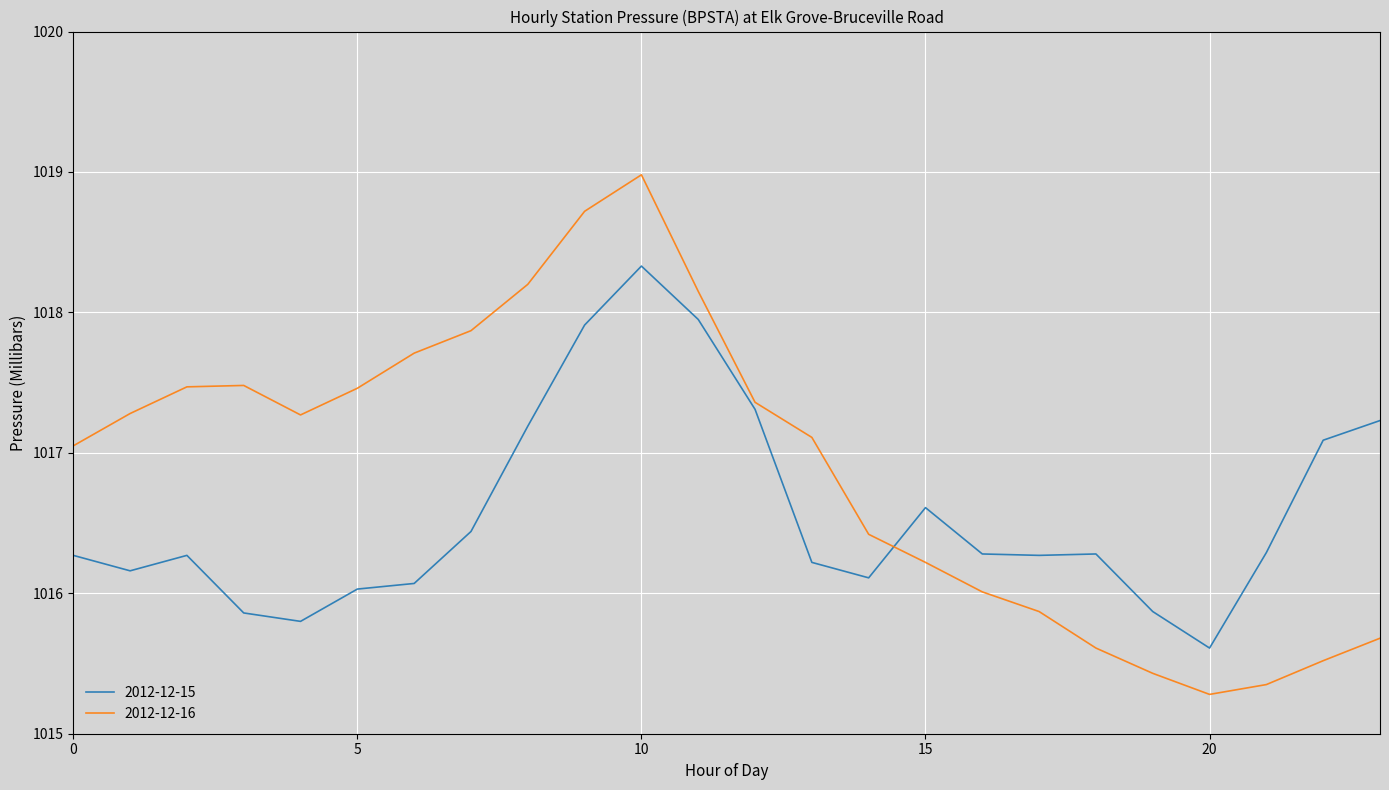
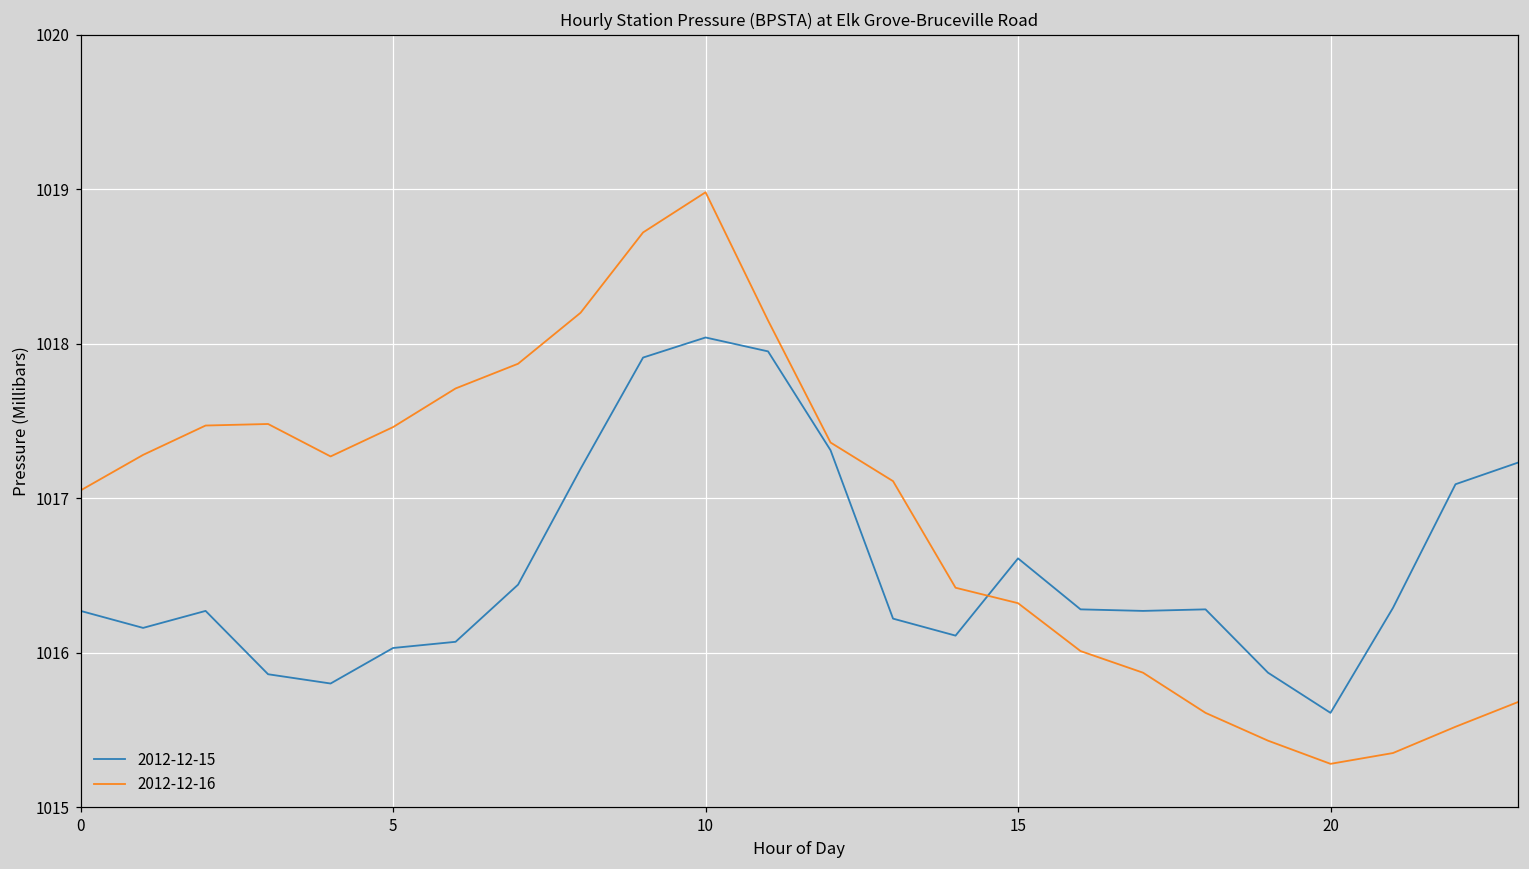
  {
    "2012-12-15": {
      "0": 1016.27,
      "5": 1016.03,
-     "10": 1018.33,
+     "10": 1018.04,
      "15": 1016.61,
      "20": 1015.61
    },
    "2012-12-16": {
      "0": 1017.05,
      "5": 1017.46,
      "10": 1018.98,
-     "15": 1016.22,
+     "15": 1016.32,
      "20": 1015.28
    }
  }
